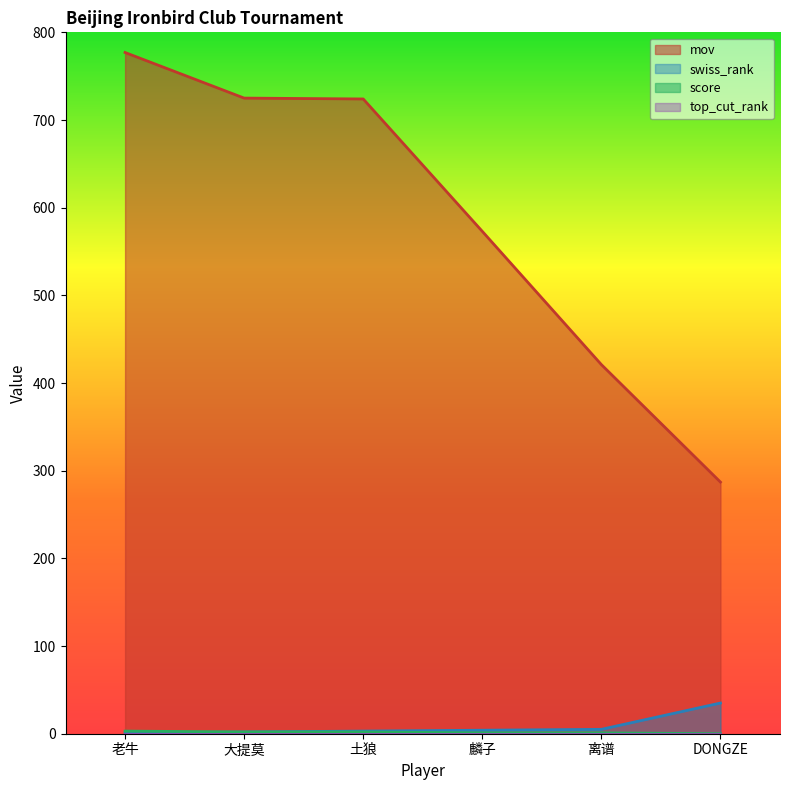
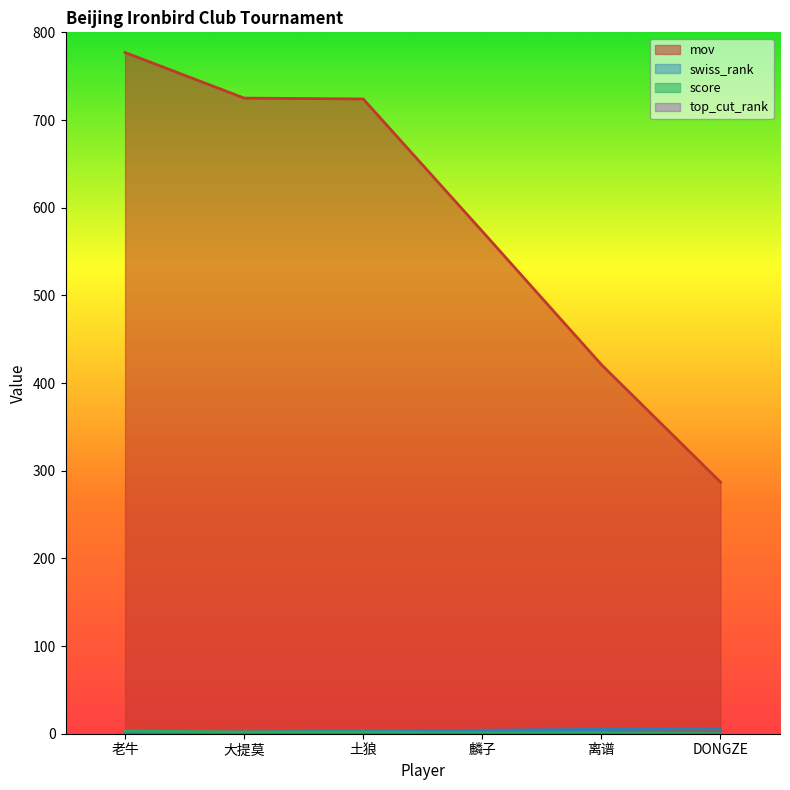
  {
    "mov": {
      "老牛": 780,
      "大提莫": 730,
      "土狼": 720,
      "麟子": 570,
      "离谱": 420,
      "DONGZE": 290
    },
    "swiss_rank": {
      "麟子": 0,
      "离谱": 10,
-     "DONGZE": 40
+     "DONGZE": 10
    }
  }
